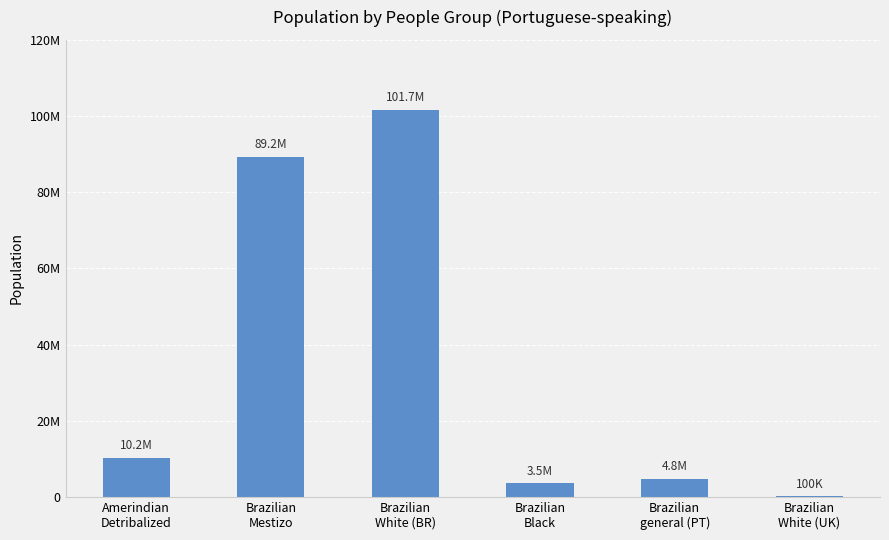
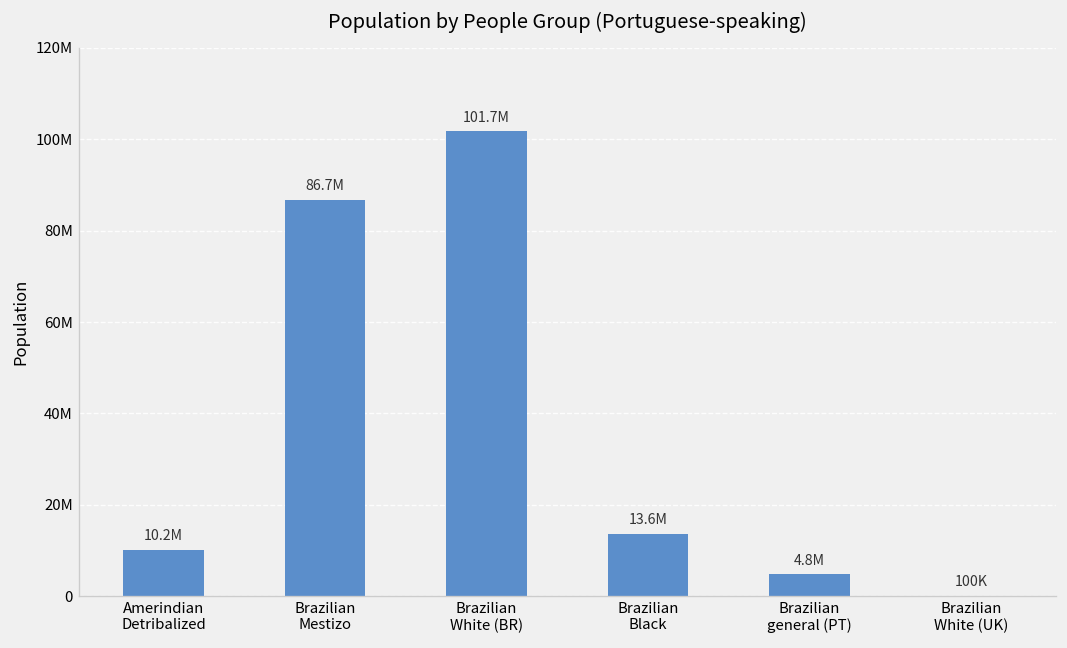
  {
    "Amerindian Detribalized": "10.2M",
-   "Brazilian Mestizo": "89.2M",
+   "Brazilian Mestizo": "86.7M",
    "Brazilian White (BR)": "101.7M",
-   "Brazilian Black": "3.5M",
+   "Brazilian Black": "13.6M",
    "Brazilian general (PT)": "4.8M",
    "Brazilian White (UK)": "100K"
  }
